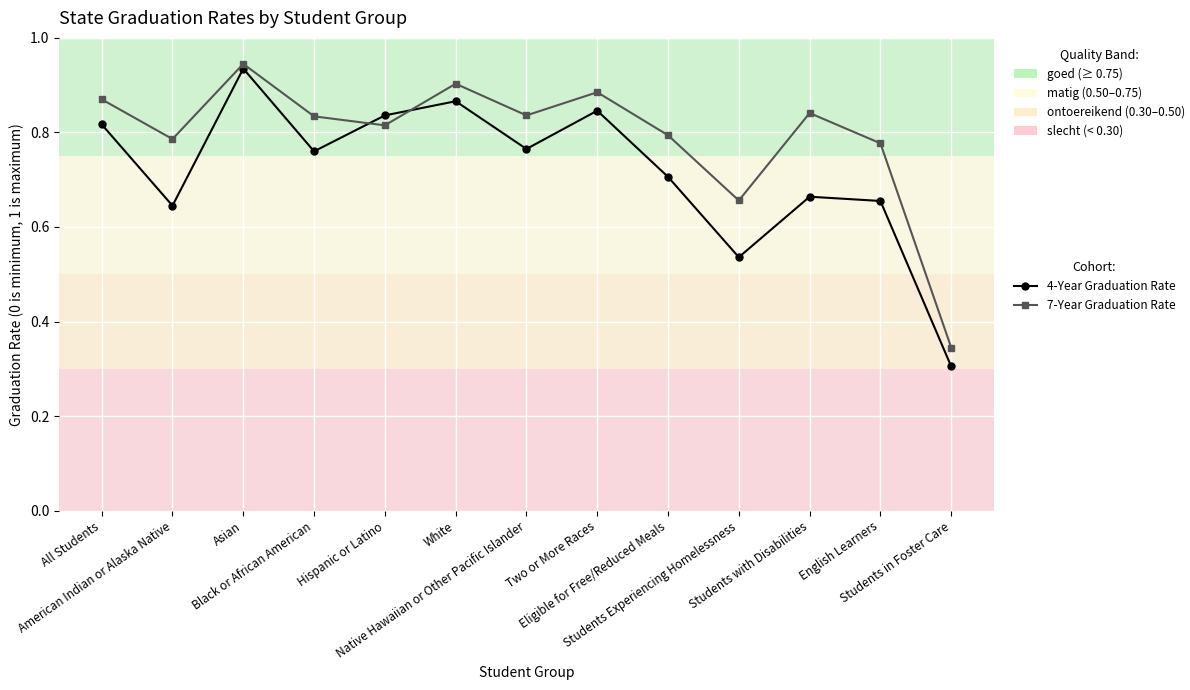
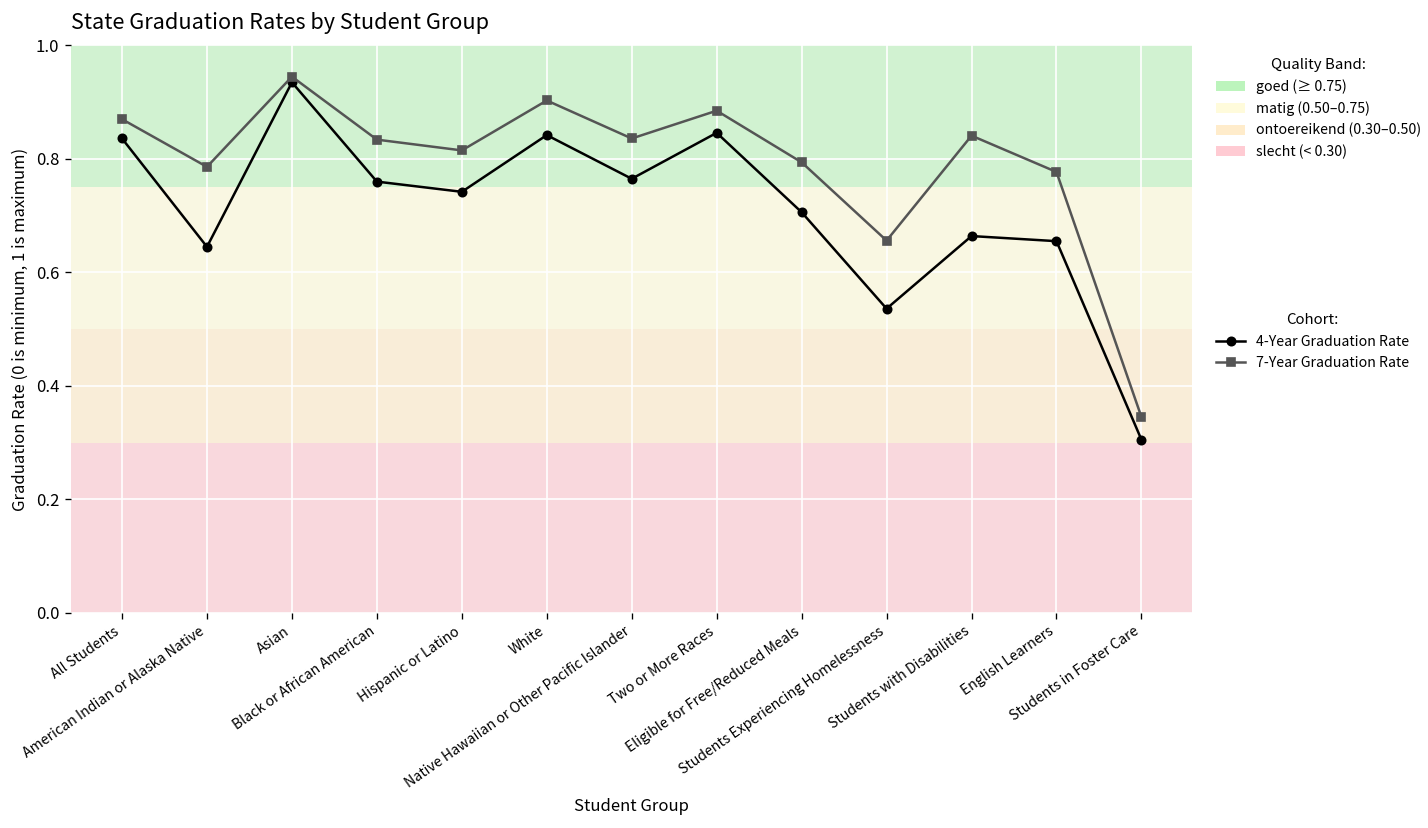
  {
    "4-Year Graduation Rate": {
-     "All Students": 0.82,
+     "All Students": 0.84,
      "American Indian or Alaska Native": 0.65,
      "Asian": 0.94,
      "Black or African American": 0.76,
-     "Hispanic or Latino": 0.84,
-     "White": 0.87,
+     "Hispanic or Latino": 0.74,
+     "White": 0.84,
      "Native Hawaiian or Other Pacific Islander": 0.77,
      "Two or More Races": 0.85,
      "Eligible for Free/Reduced Meals": 0.71,
      "Students Experiencing Homelessness": 0.54,
      "Students with Disabilities": 0.66,
      "English Learners": 0.66,
      "Students in Foster Care": 0.31
    },
    "7-Year Graduation Rate": {
      "All Students": 0.87,
      "American Indian or Alaska Native": 0.79,
      "Asian": 0.95,
      "Black or African American": 0.83,
      "Hispanic or Latino": 0.82,
      "White": 0.90,
      "Native Hawaiian or Other Pacific Islander": 0.84,
      "Two or More Races": 0.89,
      "Eligible for Free/Reduced Meals": 0.79,
      "Students Experiencing Homelessness": 0.66,
      "Students with Disabilities": 0.84,
      "English Learners": 0.78,
      "Students in Foster Care": 0.35
    }
  }
